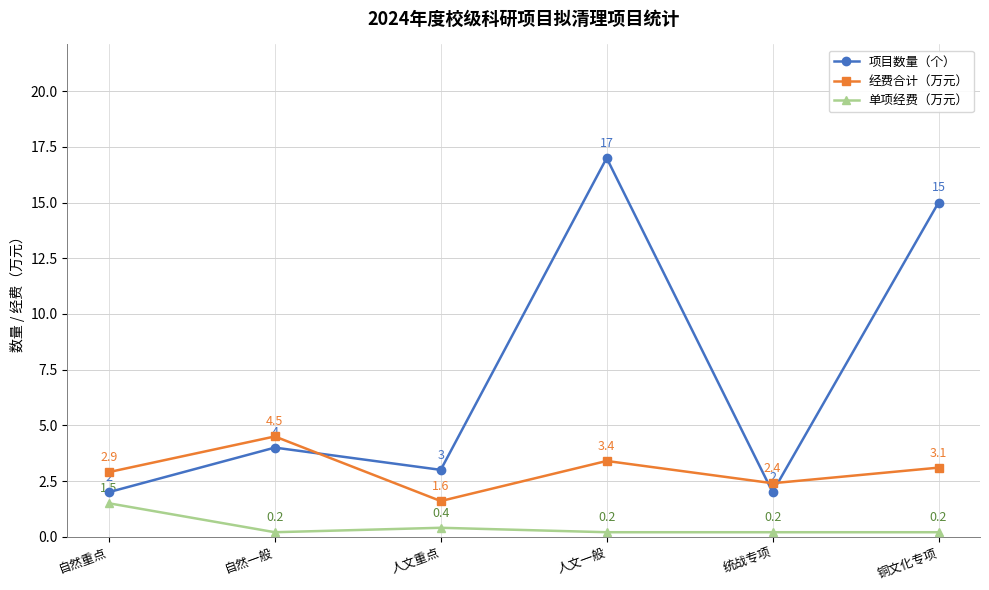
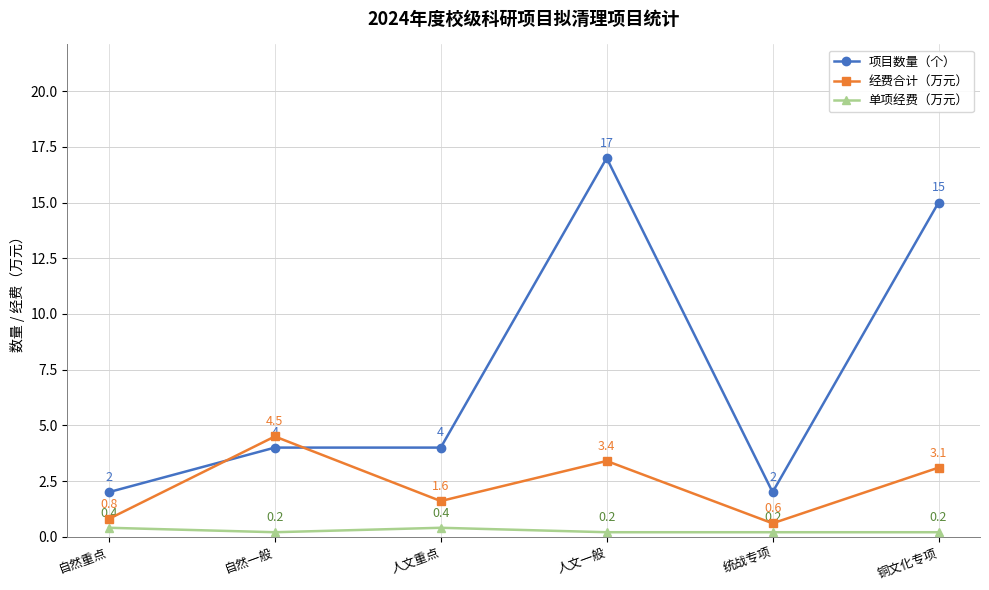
  {
    "项目数量（个）": {
-     "人文重点": 3,
+     "人文重点": 4,
      "人文一般": 17,
      "铜文化专项": 15
    },
    "经费合计（万元）": {
-     "自然重点": 2.9,
+     "自然重点": 0.8,
      "自然一般": 4,
      "人文重点": 1.6,
      "人文一般": 3.4,
-     "统战专项": 2.4,
+     "统战专项": 0.6,
      "铜文化专项": 3.1
    },
    "单项经费（万元）": {
-     "自然重点": 1.5,
+     "自然重点": 0.4,
      "自然一般": 0.2,
      "人文重点": 0.4,
      "人文一般": 0.2,
      "统战专项": 0.2,
      "铜文化专项": 0.2
    }
  }
